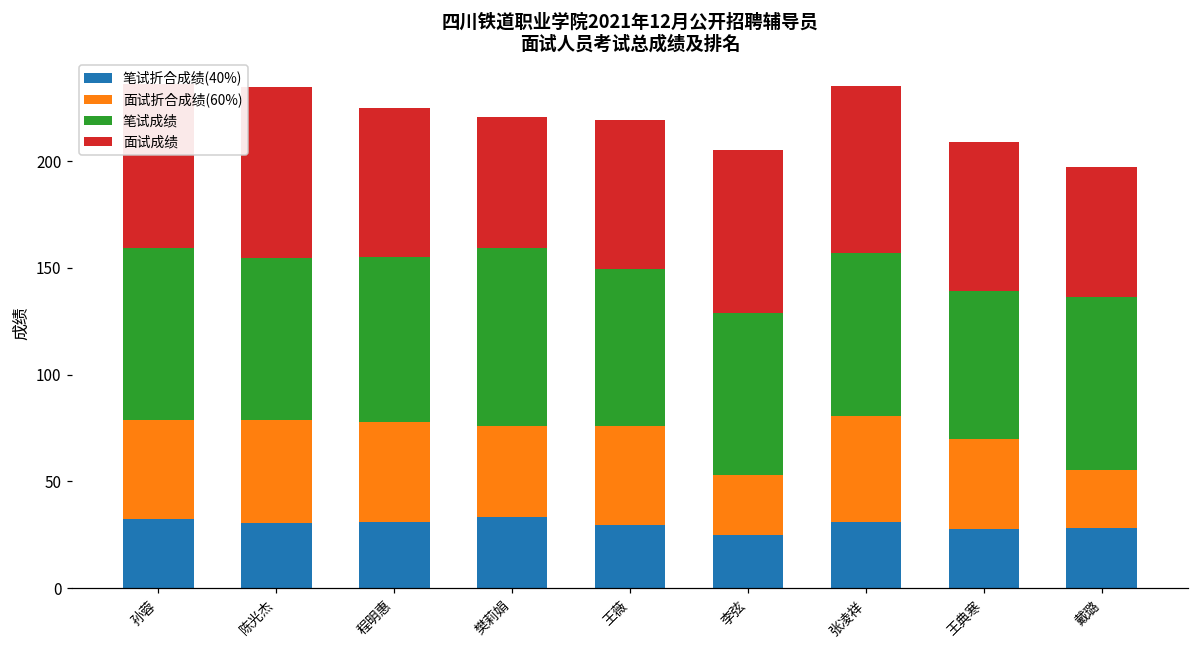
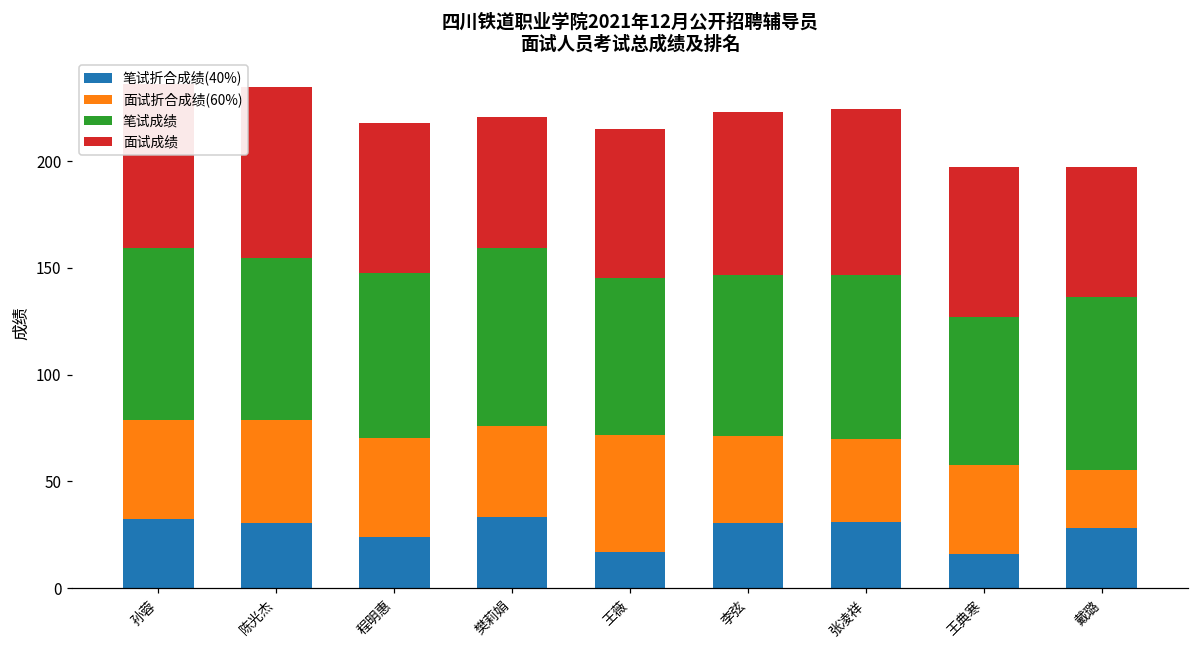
  {
    "笔试折合成绩(40%)": {
      "孙蓉": 32,
      "陈光杰": 31,
-     "程明惠": 31,
+     "程明惠": 24,
      "樊莉娟": 33,
-     "王薇": 30,
-     "李弦": 25,
+     "王薇": 17,
+     "李弦": 30,
      "张凌祥": 31,
-     "王典寒": 28,
+     "王典寒": 16,
      "戴璐": 28
    },
    "面试折合成绩(60%)": {
      "孙蓉": 46,
      "陈光杰": 48,
      "程明惠": 47,
      "樊莉娟": 43,
-     "王薇": 46,
-     "李弦": 28,
-     "张凌祥": 50,
+     "王薇": 55,
+     "李弦": 41,
+     "张凌祥": 39,
      "王典寒": 42,
      "戴璐": 27
    },
    "笔试成绩": {
      "孙蓉": 81,
      "陈光杰": 76,
      "程明惠": 77,
      "樊莉娟": 84,
      "王薇": 74,
      "李弦": 76,
      "张凌祥": 77,
      "王典寒": 69,
      "戴璐": 81
    },
    "面试成绩": {
      "陈光杰": 80,
      "程明惠": 70,
      "樊莉娟": 61,
      "王薇": 70,
      "李弦": 76,
      "张凌祥": 78,
      "王典寒": 70,
      "戴璐": 61
    }
  }
